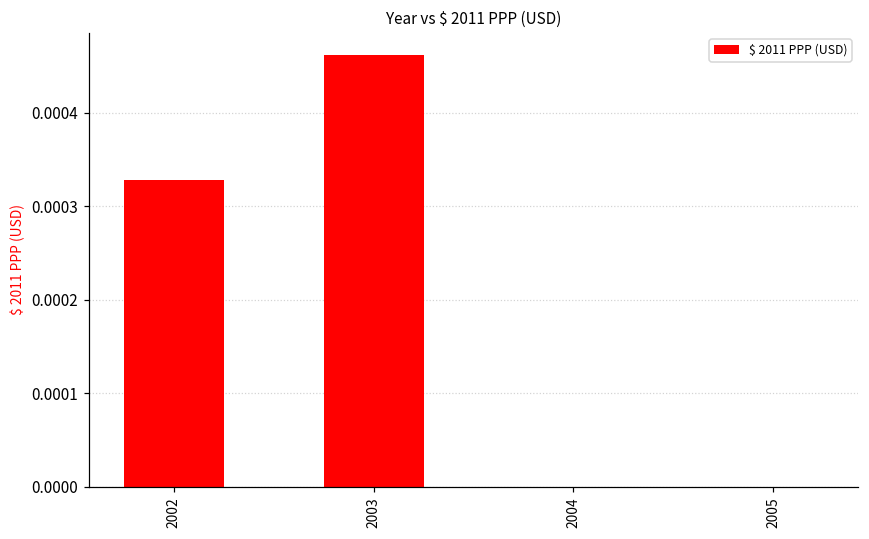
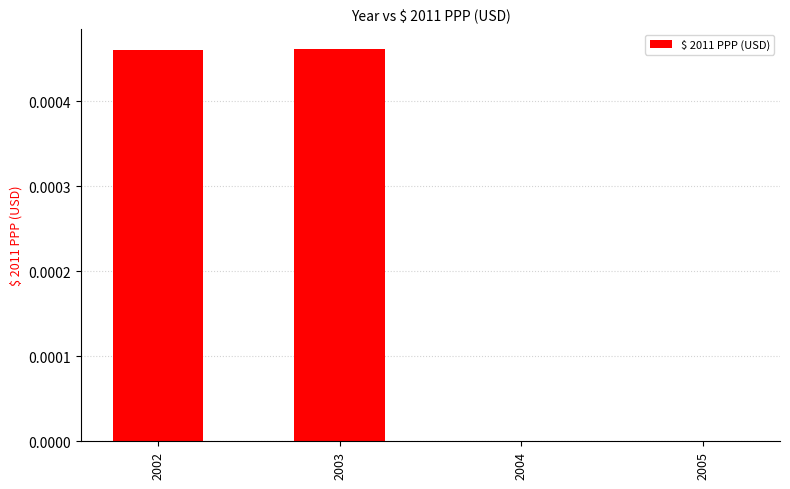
  {
-   "2002": 0.00033,
+   "2002": 0.00046,
    "2003": 0.00046,
    "2004": 0.00000,
    "2005": 0.00000
  }
